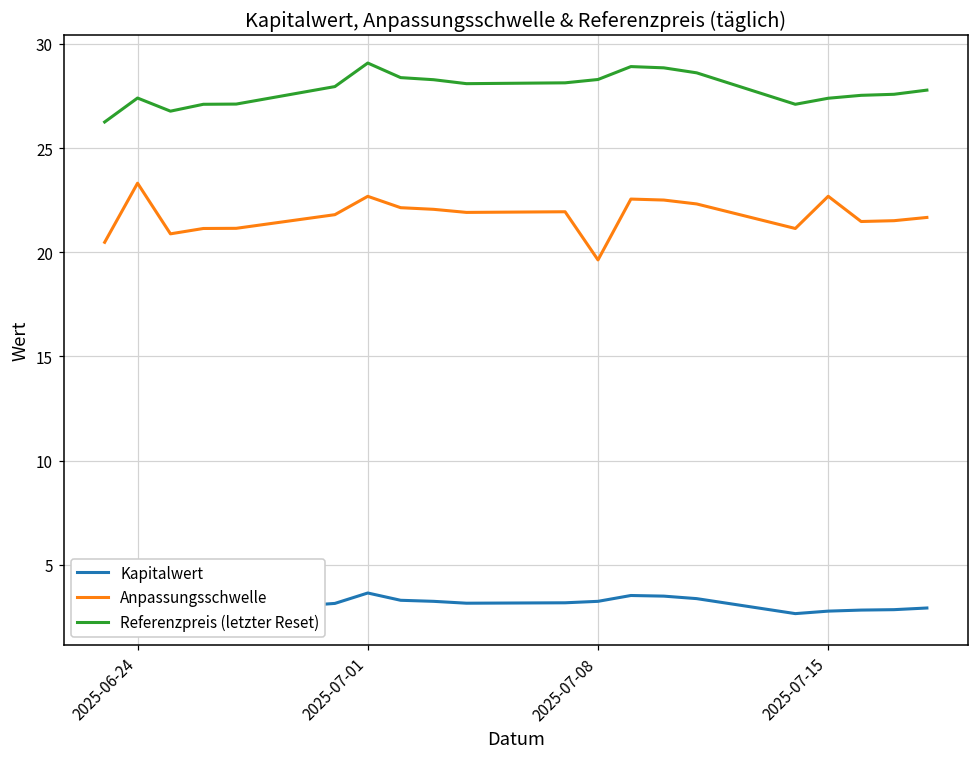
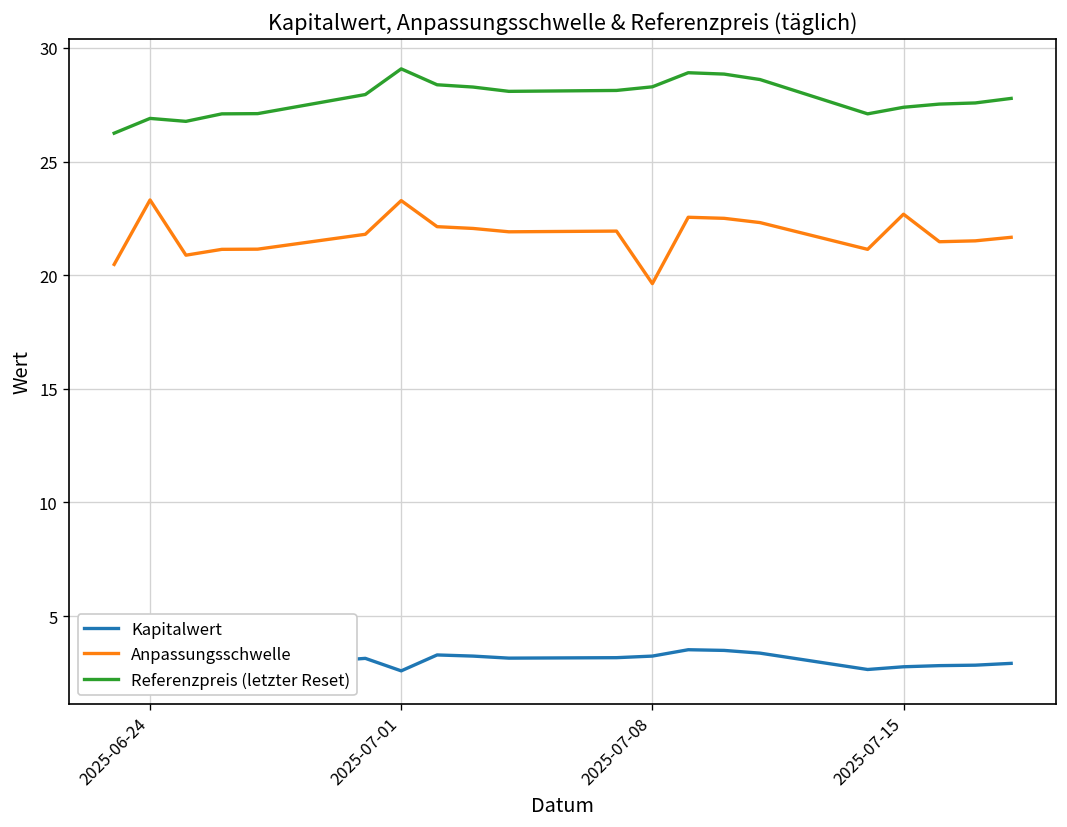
  {
    "Kapitalwert": {
-     "2025-07-01": 3.6,
+     "2025-07-01": 2.6,
      "2025-07-08": 3.2,
      "2025-07-15": 2.8
    },
    "Anpassungsschwelle": {
      "2025-06-24": 23.3,
-     "2025-07-01": 22.7,
+     "2025-07-01": 23.3,
      "2025-07-08": 19.6,
      "2025-07-15": 22.7
    },
    "Referenzpreis (letzter Reset)": {
-     "2025-06-24": 27.4,
+     "2025-06-24": 26.9,
      "2025-07-01": 29.1,
      "2025-07-08": 28.3,
      "2025-07-15": 27.4
    }
  }
